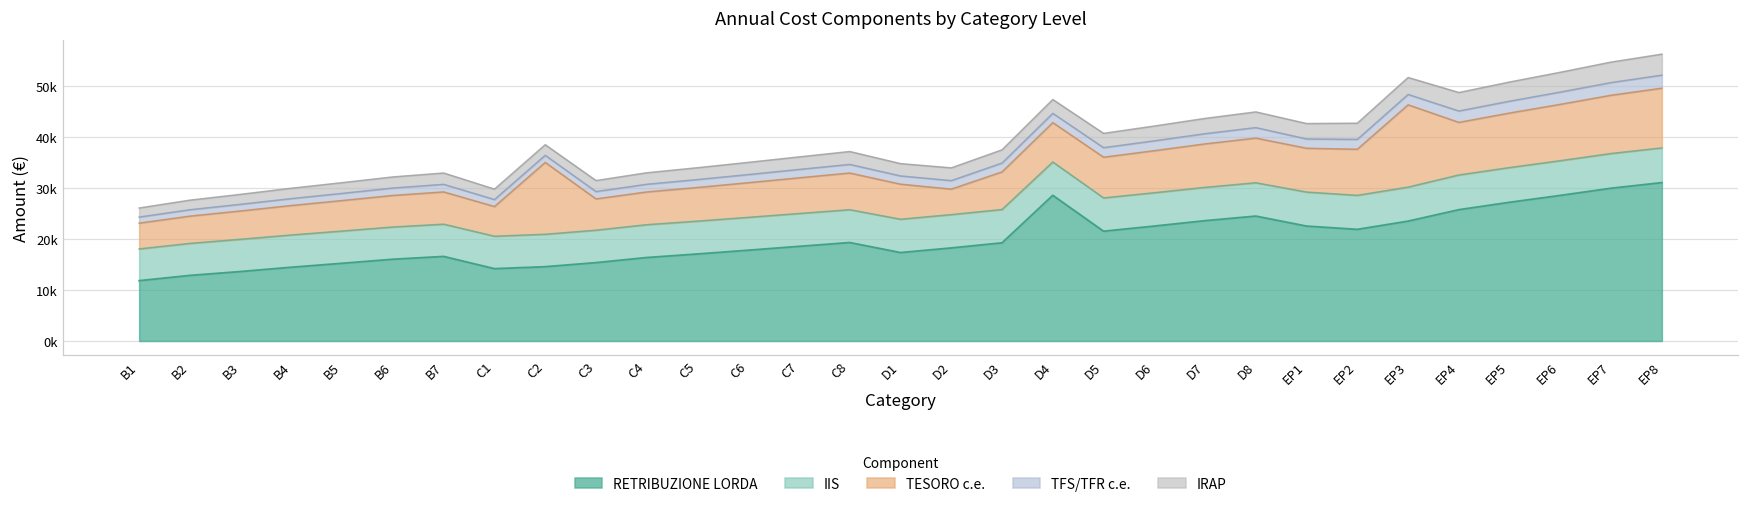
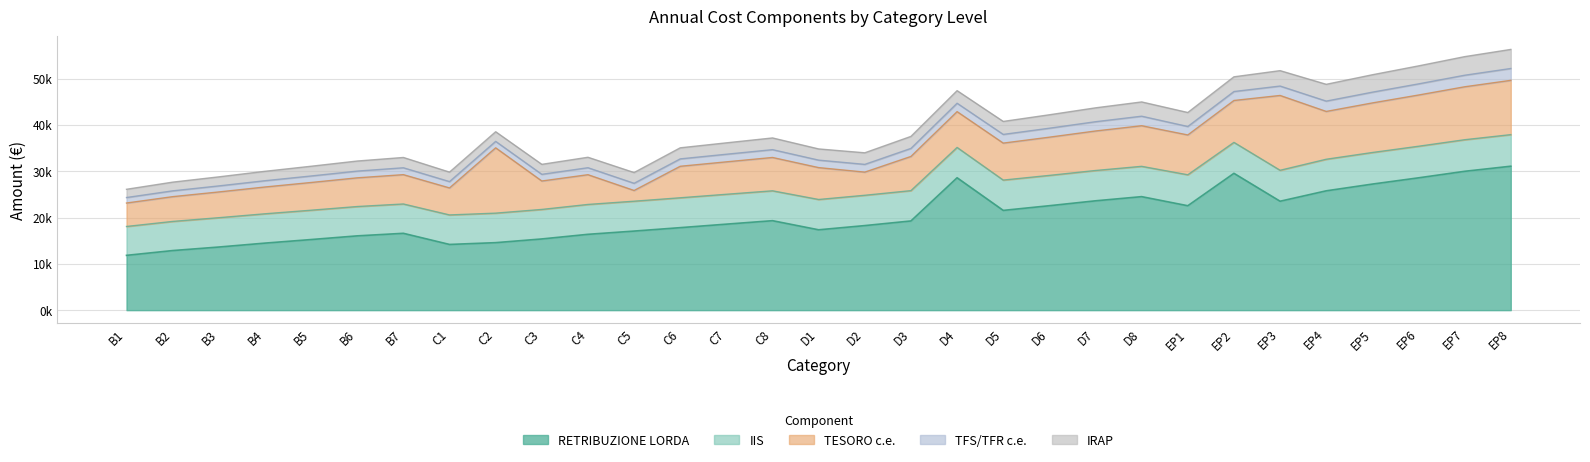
  {
    "RETRIBUZIONE LORDA": {
      "B1": 12000,
      "B2": 13000,
      "B3": 14000,
      "B4": 14000,
      "B5": 15000,
      "B6": 16000,
      "B7": 17000,
      "C1": 14000,
      "C2": 15000,
      "C3": 15000,
      "C4": 16000,
      "C5": 17000,
      "C6": 18000,
      "C7": 19000,
      "C8": 19000,
      "D1": 17000,
      "D2": 18000,
      "D3": 19000,
      "D4": 29000,
      "D5": 22000,
      "D6": 23000,
      "D7": 24000,
      "D8": 25000,
      "EP1": 23000,
-     "EP2": 22000,
+     "EP2": 30000,
      "EP3": 24000,
      "EP4": 26000,
      "EP5": 27000,
      "EP6": 29000,
      "EP7": 30000,
      "EP8": 31000
    },
    "TESORO c.e.": {
      "B1": 5000,
      "B2": 5000,
      "B3": 6000,
      "B4": 6000,
      "B5": 6000,
      "B6": 6000,
      "B7": 6000,
      "C1": 6000,
      "C2": 14000,
      "C3": 6000,
      "C4": 6000,
-     "C5": 7000,
+     "C5": 2000,
      "C6": 7000,
      "C7": 7000,
      "C8": 7000,
      "D1": 7000,
      "D2": 5000,
      "D3": 7000,
      "D4": 8000,
      "D5": 8000,
      "D6": 8000,
      "D7": 9000,
      "D8": 9000,
      "EP1": 9000,
      "EP2": 9000,
      "EP3": 16000,
      "EP4": 10000,
      "EP5": 11000,
      "EP6": 11000,
      "EP7": 11000,
      "EP8": 12000
    }
  }
